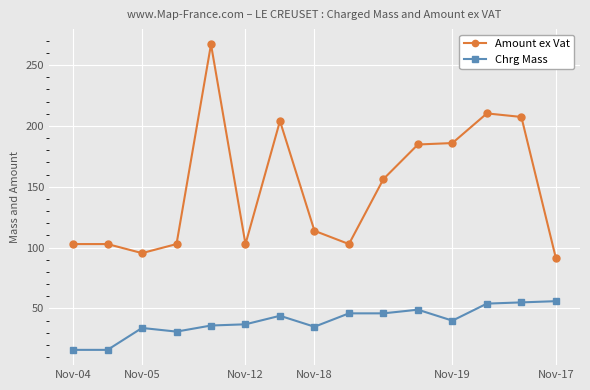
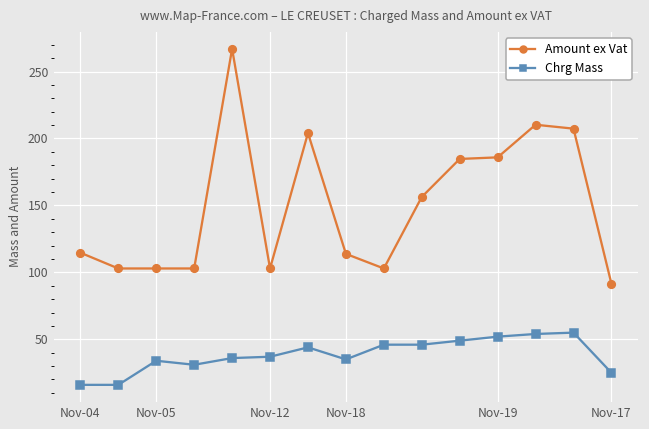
  {
    "Amount ex Vat": {
-     "Nov-04": 103,
-     "Nov-05": 95,
+     "Nov-04": 115,
+     "Nov-05": 103,
      "Nov-12": 103,
      "Nov-18": 114,
      "Nov-19": 186,
      "Nov-17": 91
    },
    "Chrg Mass": {
      "Nov-04": 16,
      "Nov-05": 34,
      "Nov-12": 37,
      "Nov-18": 35,
-     "Nov-19": 40,
-     "Nov-17": 56
+     "Nov-19": 52,
+     "Nov-17": 25
    }
  }
